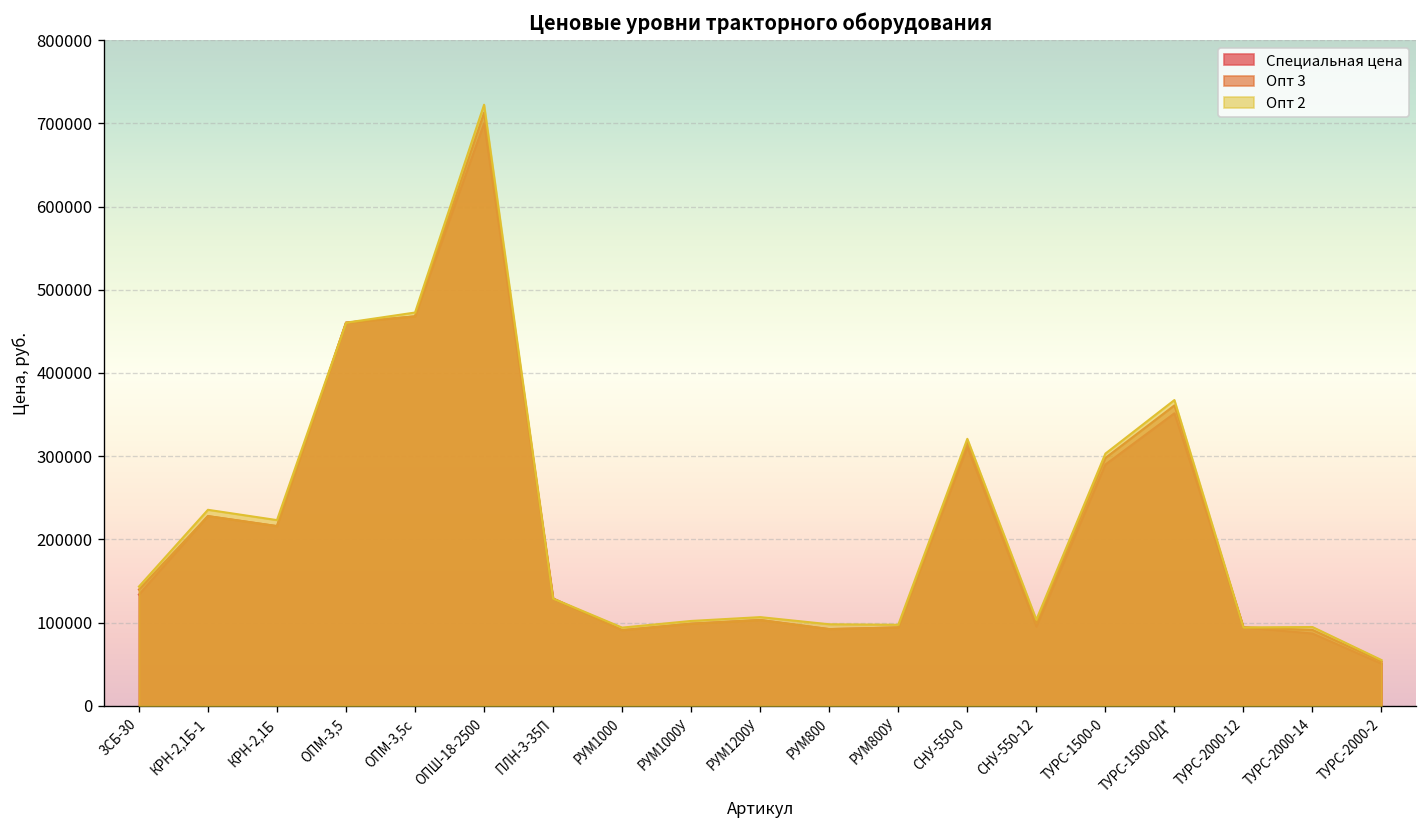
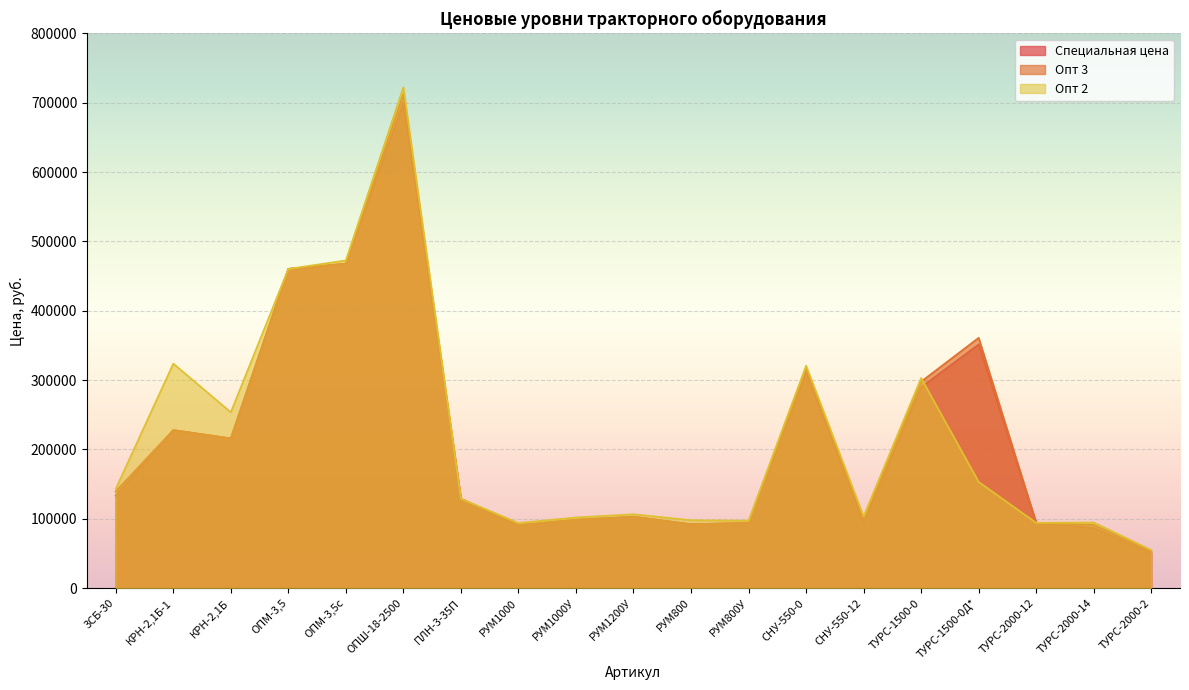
  {
    "Опт 2": {
-     "КРН-2,1Б-1": 240000,
-     "КРН-2,1Б": 220000,
+     "КРН-2,1Б-1": 320000,
+     "КРН-2,1Б": 250000,
      "ОПМ-3,5с": 470000,
      "ОПШ-18-2500": 720000,
      "РУМ800": 100000,
      "СНУ-550-0": 320000,
      "СНУ-550-12": 100000,
      "ТУРС-1500-0": 300000,
-     "ТУРС-1500-0Д*": 370000
+     "ТУРС-1500-0Д*": 150000
    }
  }
